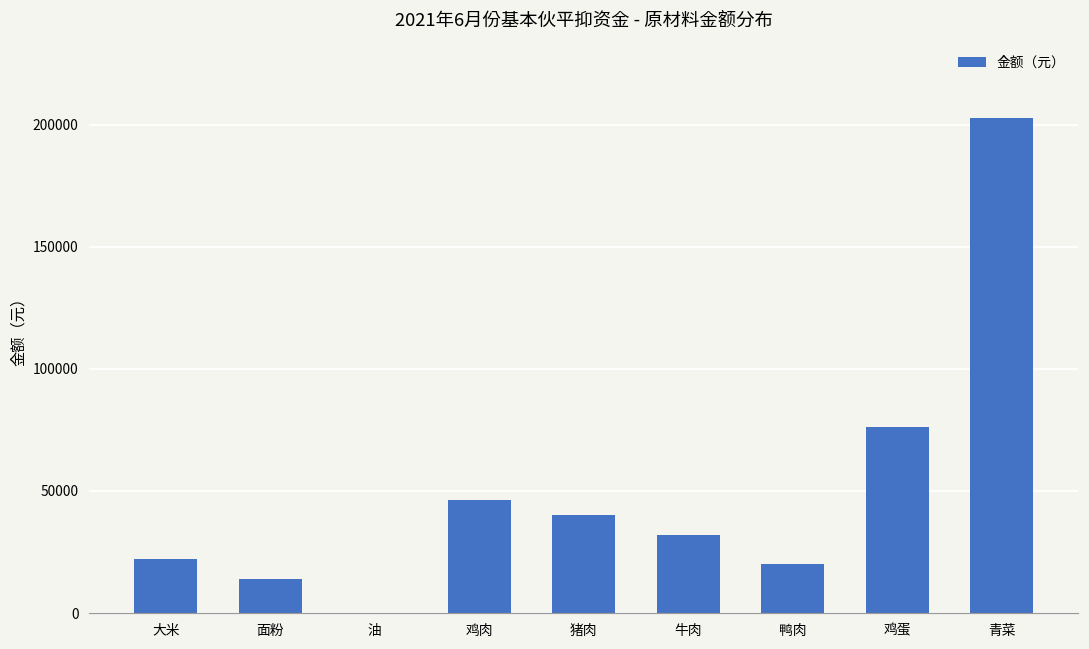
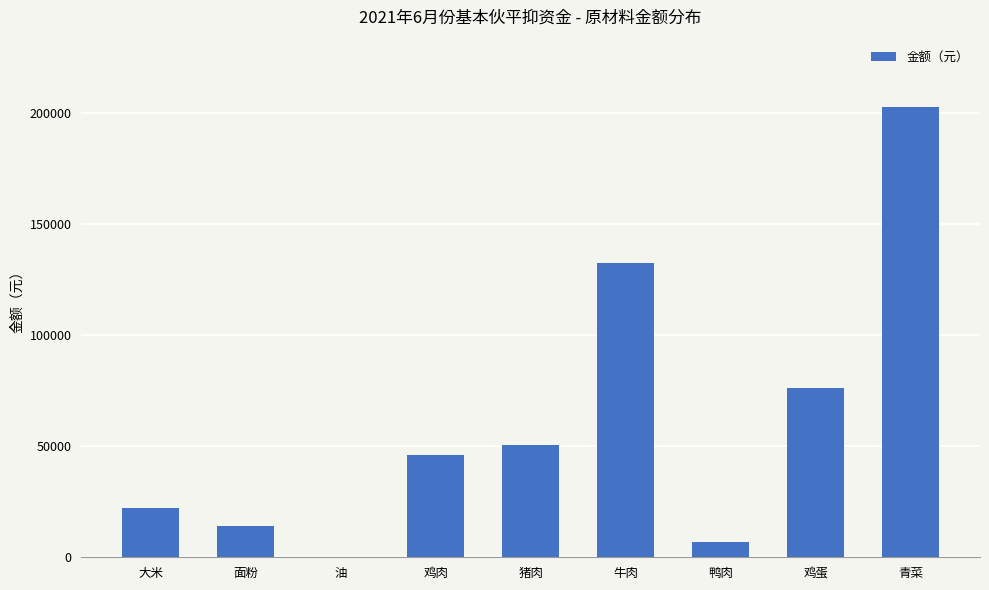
  {
    "大米": 22000,
    "面粉": 14000,
    "油": 0,
    "鸡肉": 46000,
-   "猪肉": 40000,
-   "牛肉": 32000,
-   "鸭肉": 20000,
+   "猪肉": 50000,
+   "牛肉": 132000,
+   "鸭肉": 7000,
    "鸡蛋": 76000,
    "青菜": 203000
  }
